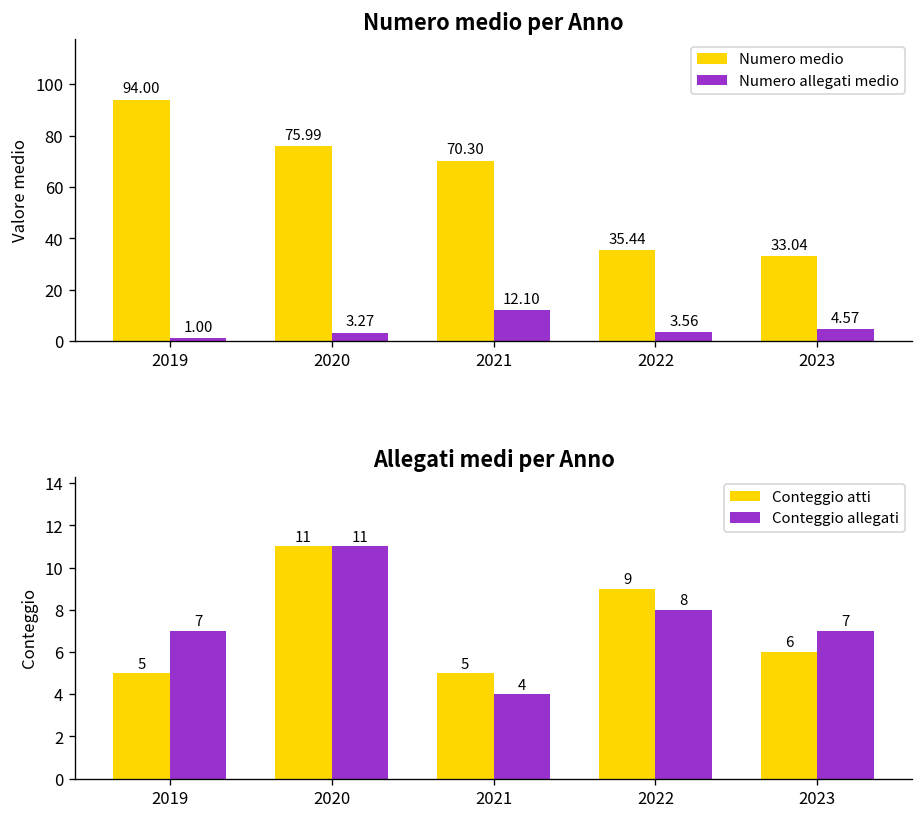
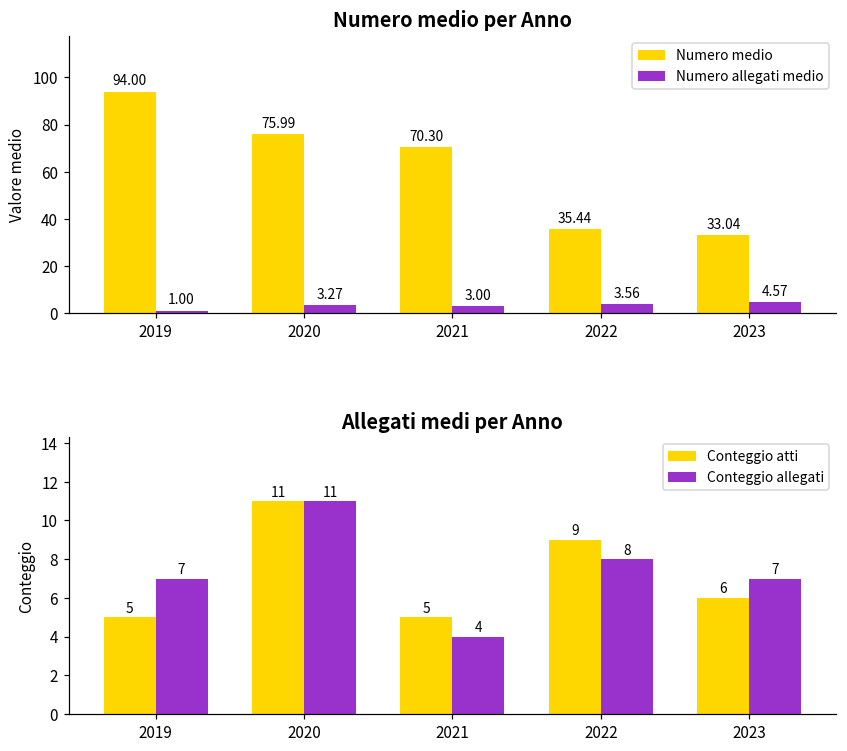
  {
    "Numero medio per Anno": {
      "Numero medio": {
        "2019": 94.00,
        "2020": 75.99,
        "2021": 70.30,
        "2022": 35.44,
        "2023": 33.04
      },
      "Numero allegati medio": {
        "2019": 1.00,
        "2020": 3.27,
-       "2021": 12.10,
+       "2021": 3.00,
        "2022": 3.56,
        "2023": 4.57
      }
    },
    "Allegati medi per Anno": {
      "Conteggio atti": {
        "2019": 5,
        "2020": 11,
        "2021": 5,
        "2022": 9,
        "2023": 6
      },
      "Conteggio allegati": {
        "2019": 7,
        "2020": 11,
        "2021": 4,
        "2022": 8,
        "2023": 7
      }
    }
  }
